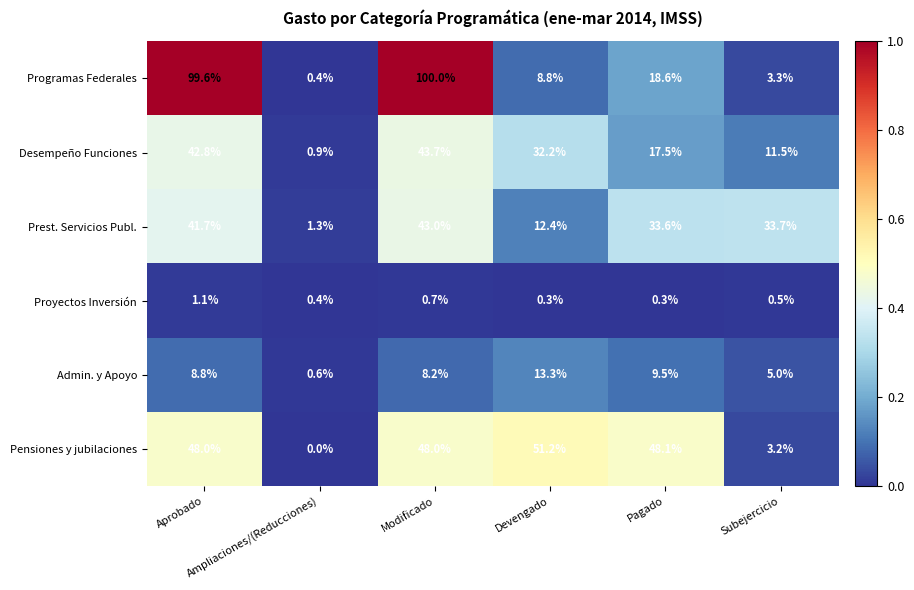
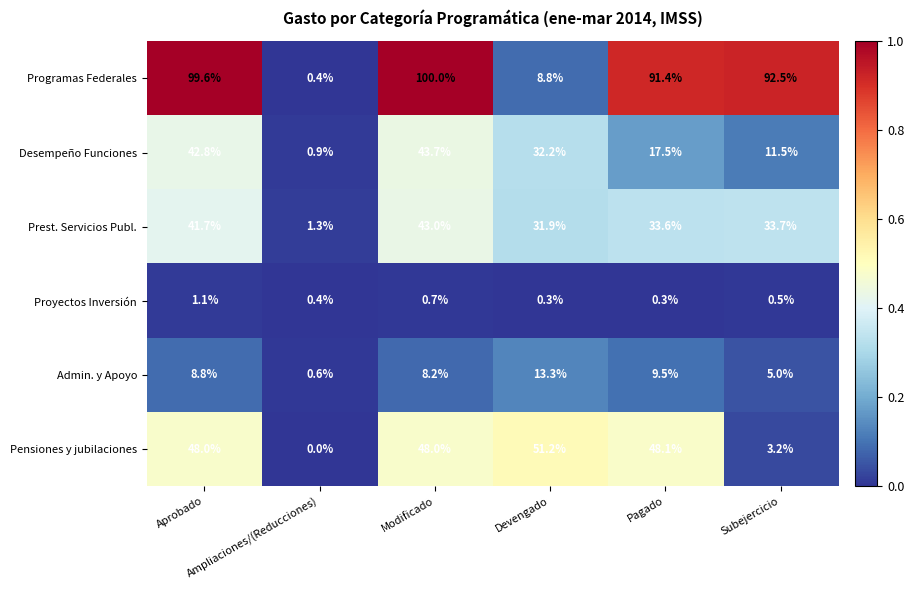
  {
    "Programas Federales": {
      "Aprobado": "99.6%",
      "Ampliaciones/(Reducciones)": "0.4%",
      "Modificado": "100.0%",
      "Devengado": "8.8%",
-     "Pagado": "18.6%",
-     "Subejercicio": "3.3%"
+     "Pagado": "91.4%",
+     "Subejercicio": "92.5%"
    },
    "Desempeño Funciones": {
      "Ampliaciones/(Reducciones)": "0.9%",
      "Devengado": "32.2%",
      "Pagado": "17.5%",
      "Subejercicio": "11.5%"
    },
    "Prest. Servicios Publ.": {
      "Ampliaciones/(Reducciones)": "1.3%",
-     "Devengado": "12.4%",
+     "Devengado": "31.9%",
      "Pagado": "33.6%",
      "Subejercicio": "33.7%"
    },
    "Proyectos Inversión": {
      "Aprobado": "1.1%",
      "Ampliaciones/(Reducciones)": "0.4%",
      "Modificado": "0.7%",
      "Devengado": "0.3%",
      "Pagado": "0.3%",
      "Subejercicio": "0.5%"
    },
    "Admin. y Apoyo": {
      "Aprobado": "8.8%",
      "Ampliaciones/(Reducciones)": "0.6%",
      "Modificado": "8.2%",
      "Devengado": "13.3%",
      "Pagado": "9.5%",
      "Subejercicio": "5.0%"
    },
    "Pensiones y jubilaciones": {
      "Aprobado": "48.0%",
      "Ampliaciones/(Reducciones)": "0.0%",
      "Modificado": "48.0%",
      "Devengado": "51.2%",
      "Pagado": "48.1%",
      "Subejercicio": "3.2%"
    }
  }
